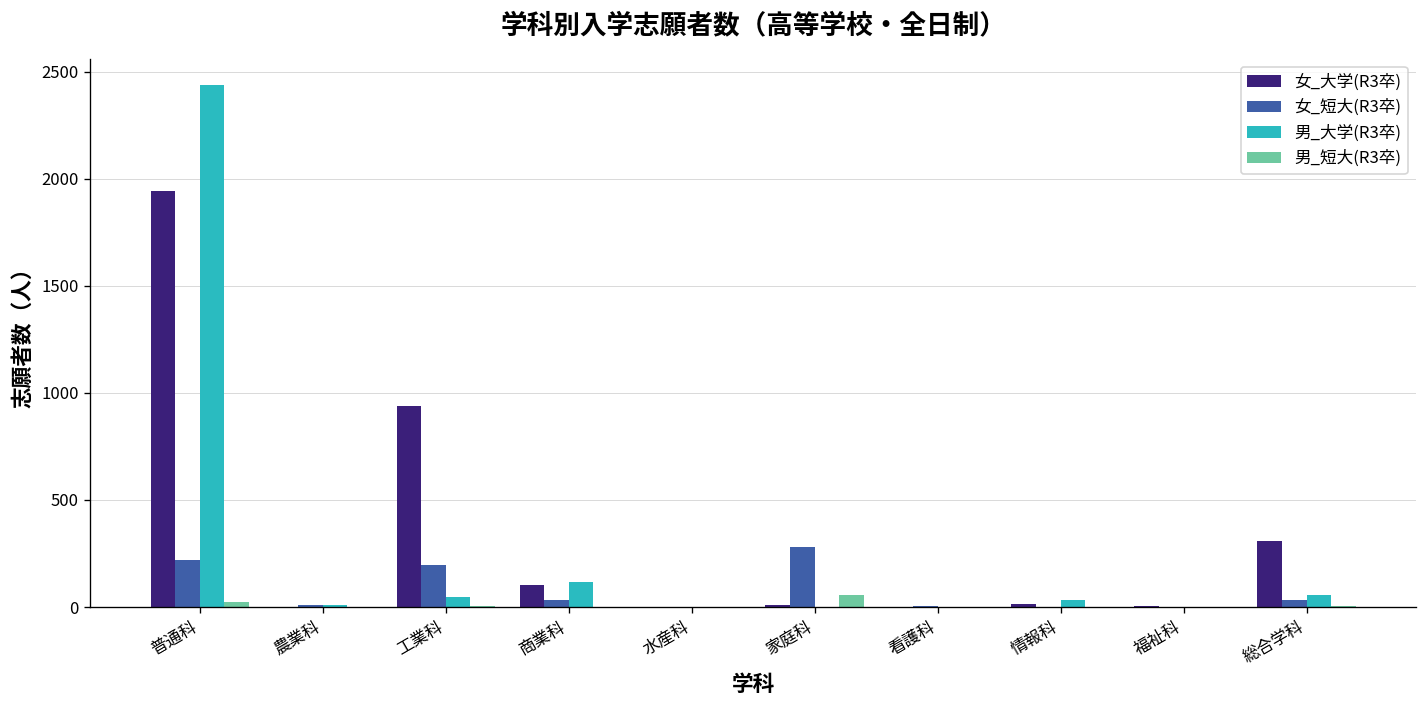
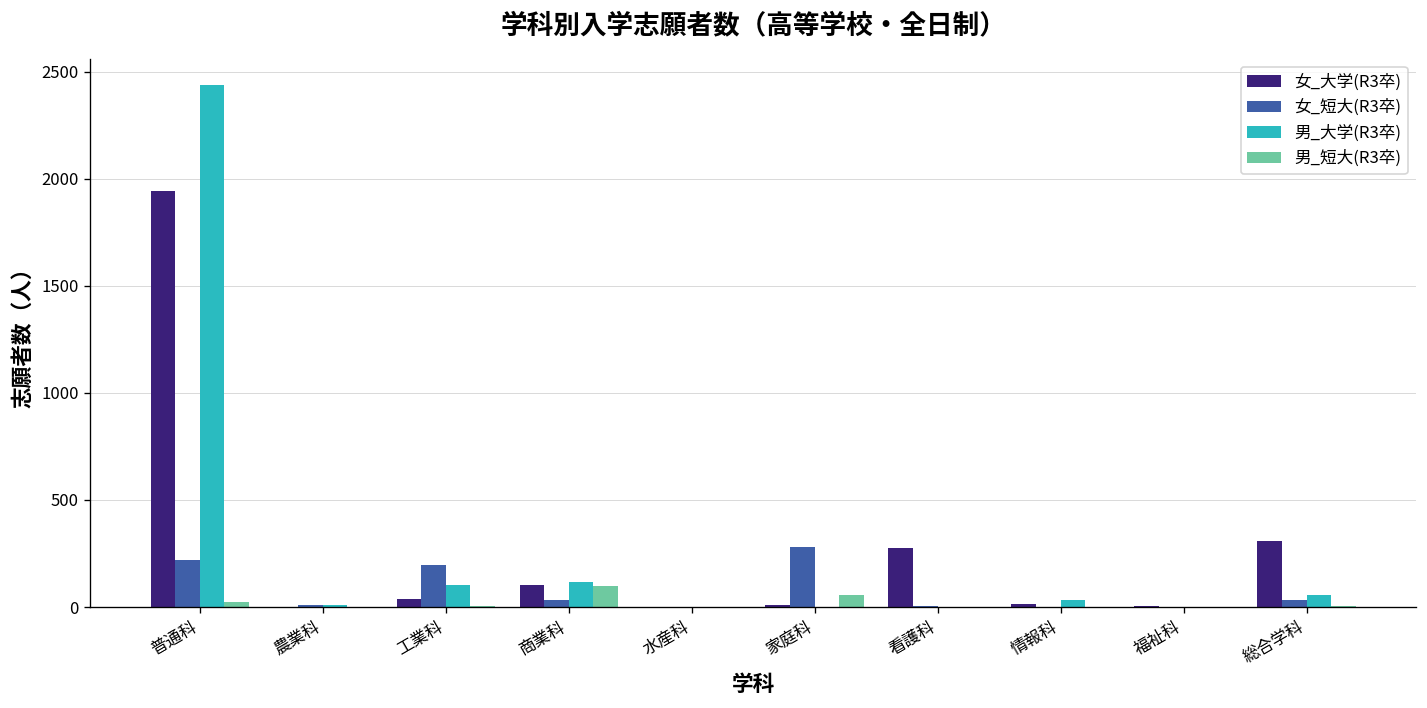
  {
    "女_大学(R3卒)": {
      "普通科": 1950,
-     "工業科": 940,
+     "工業科": 40,
      "商業科": 100,
-     "看護科": 0,
+     "看護科": 280,
      "総合学科": 310
    },
    "女_短大(R3卒)": {
      "普通科": 220,
      "工業科": 200,
      "商業科": 40,
      "家庭科": 280,
      "総合学科": 40
    },
    "男_大学(R3卒)": {
      "普通科": 2440,
-     "工業科": 50,
+     "工業科": 100,
      "商業科": 120,
      "看護科": 0,
      "情報科": 30,
      "福祉科": 0,
      "総合学科": 60
    },
    "男_短大(R3卒)": {
      "普通科": 20,
-     "商業科": 0,
+     "商業科": 100,
      "家庭科": 60,
      "看護科": 0
    }
  }
